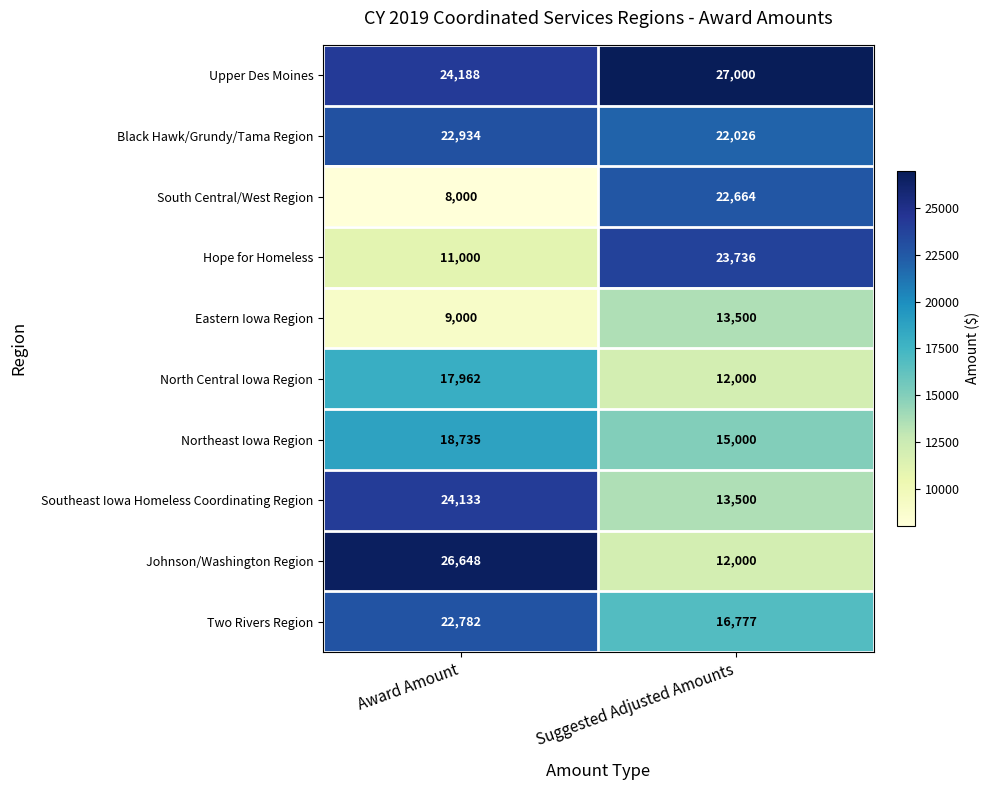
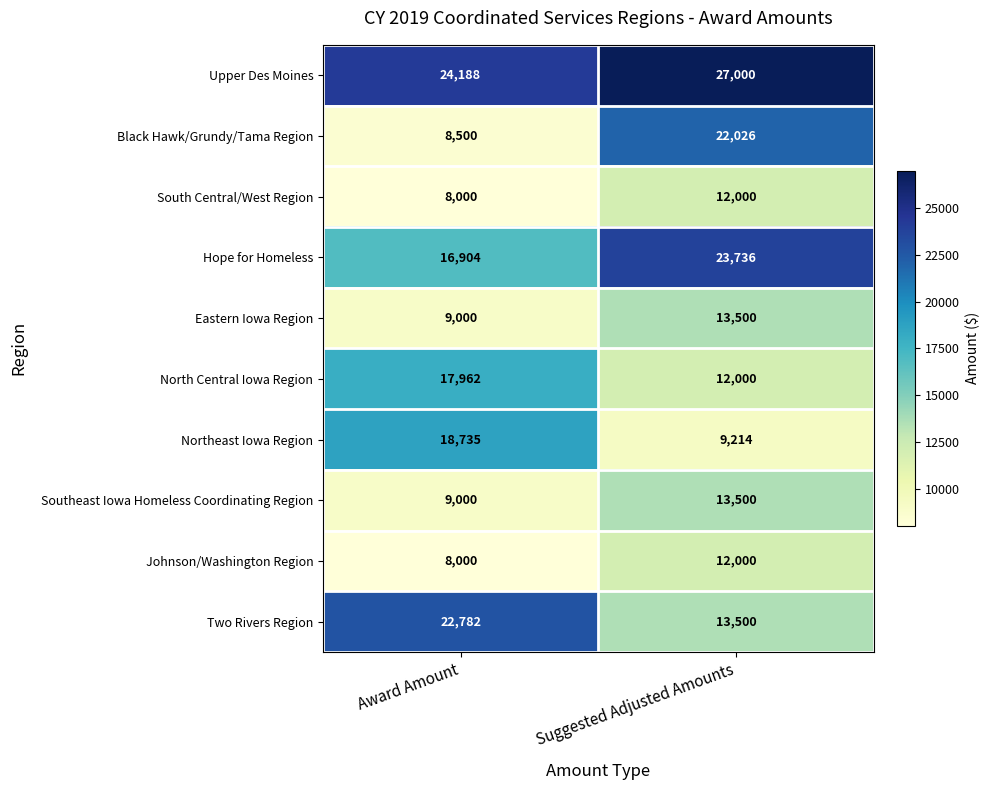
  {
    "Upper Des Moines": {
      "Award Amount": "24,188",
      "Suggested Adjusted Amounts": "27,000"
    },
    "Black Hawk/Grundy/Tama Region": {
-     "Award Amount": "22,934",
+     "Award Amount": "8,500",
      "Suggested Adjusted Amounts": "22,026"
    },
    "South Central/West Region": {
      "Award Amount": "8,000",
-     "Suggested Adjusted Amounts": "22,664"
+     "Suggested Adjusted Amounts": "12,000"
    },
    "Hope for Homeless": {
-     "Award Amount": "11,000",
+     "Award Amount": "16,904",
      "Suggested Adjusted Amounts": "23,736"
    },
    "Eastern Iowa Region": {
      "Award Amount": "9,000",
      "Suggested Adjusted Amounts": "13,500"
    },
    "North Central Iowa Region": {
      "Award Amount": "17,962",
      "Suggested Adjusted Amounts": "12,000"
    },
    "Northeast Iowa Region": {
      "Award Amount": "18,735",
-     "Suggested Adjusted Amounts": "15,000"
+     "Suggested Adjusted Amounts": "9,214"
    },
    "Southeast Iowa Homeless Coordinating Region": {
-     "Award Amount": "24,133",
+     "Award Amount": "9,000",
      "Suggested Adjusted Amounts": "13,500"
    },
    "Johnson/Washington Region": {
-     "Award Amount": "26,648",
+     "Award Amount": "8,000",
      "Suggested Adjusted Amounts": "12,000"
    },
    "Two Rivers Region": {
      "Award Amount": "22,782",
-     "Suggested Adjusted Amounts": "16,777"
+     "Suggested Adjusted Amounts": "13,500"
    }
  }
